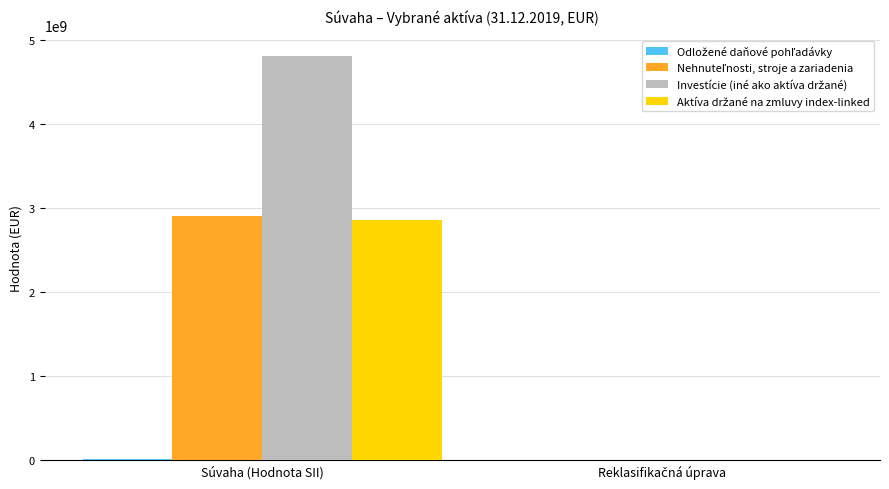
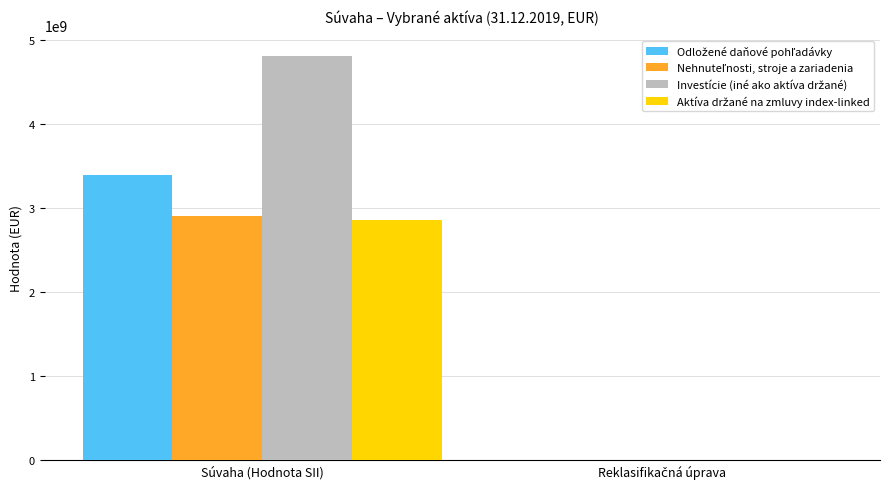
  {
    "Odložené daňové pohľadávky": {
-     "Súvaha (Hodnota SII)": 0,
+     "Súvaha (Hodnota SII)": 3400000000,
      "Reklasifikačná úprava": 0
    },
    "Nehnuteľnosti, stroje a zariadenia": {
      "Súvaha (Hodnota SII)": 2900000000,
      "Reklasifikačná úprava": 0
    },
    "Investície (iné ako aktíva držané)": {
      "Súvaha (Hodnota SII)": 4800000000,
      "Reklasifikačná úprava": 0
    },
    "Aktíva držané na zmluvy index-linked": {
      "Súvaha (Hodnota SII)": 2900000000,
      "Reklasifikačná úprava": 0
    }
  }
